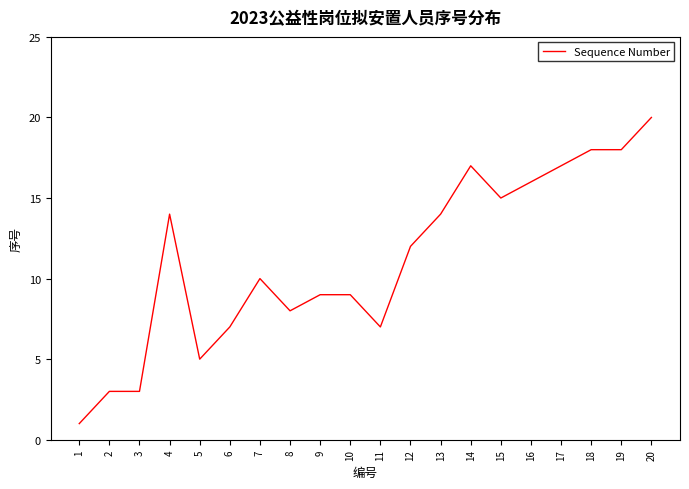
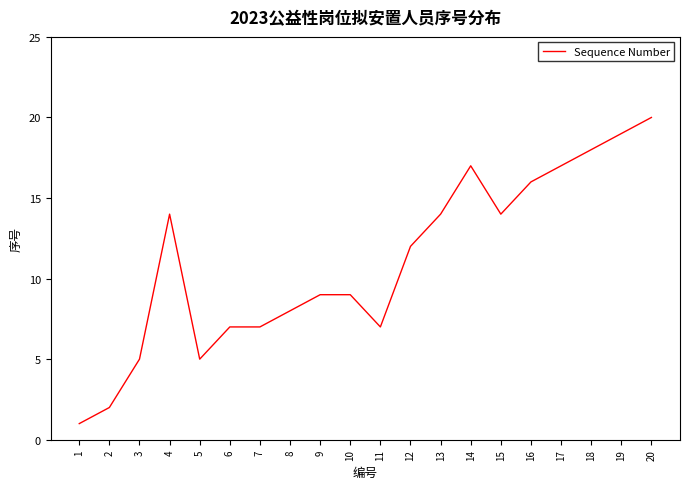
  {
    "1": 1,
-   "2": 3,
-   "3": 3,
+   "2": 2,
+   "3": 5,
    "4": 14,
    "5": 5,
    "6": 7,
-   "7": 10,
+   "7": 7,
    "8": 8,
    "9": 9,
    "10": 9,
    "11": 7,
    "12": 12,
    "13": 14,
    "14": 17,
-   "15": 15,
+   "15": 14,
    "16": 16,
    "17": 17,
    "18": 18,
-   "19": 18,
+   "19": 19,
    "20": 20
  }
